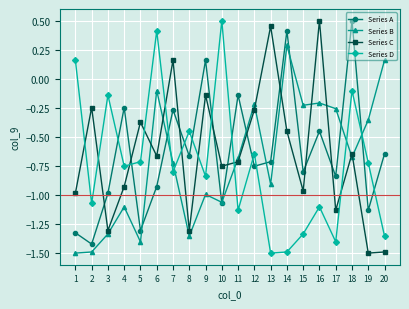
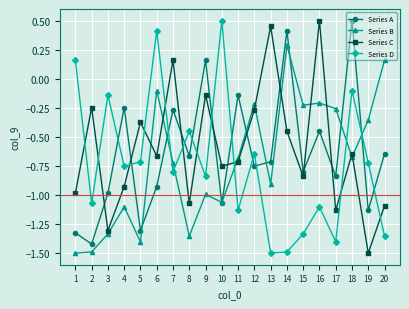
  {
    "Series C": {
      "1": -0.99,
      "2": -0.25,
      "3": -1.31,
      "4": -0.93,
      "5": -0.37,
      "6": -0.67,
      "7": 0.16,
-     "8": -1.31,
+     "8": -1.07,
      "9": -0.14,
      "10": -0.75,
      "11": -0.71,
      "12": -0.27,
      "13": 0.45,
      "14": -0.45,
-     "15": -0.97,
+     "15": -0.84,
      "16": 0.50,
      "17": -1.13,
      "18": -0.65,
      "19": -1.50,
-     "20": -1.49
+     "20": -1.09
    }
  }
